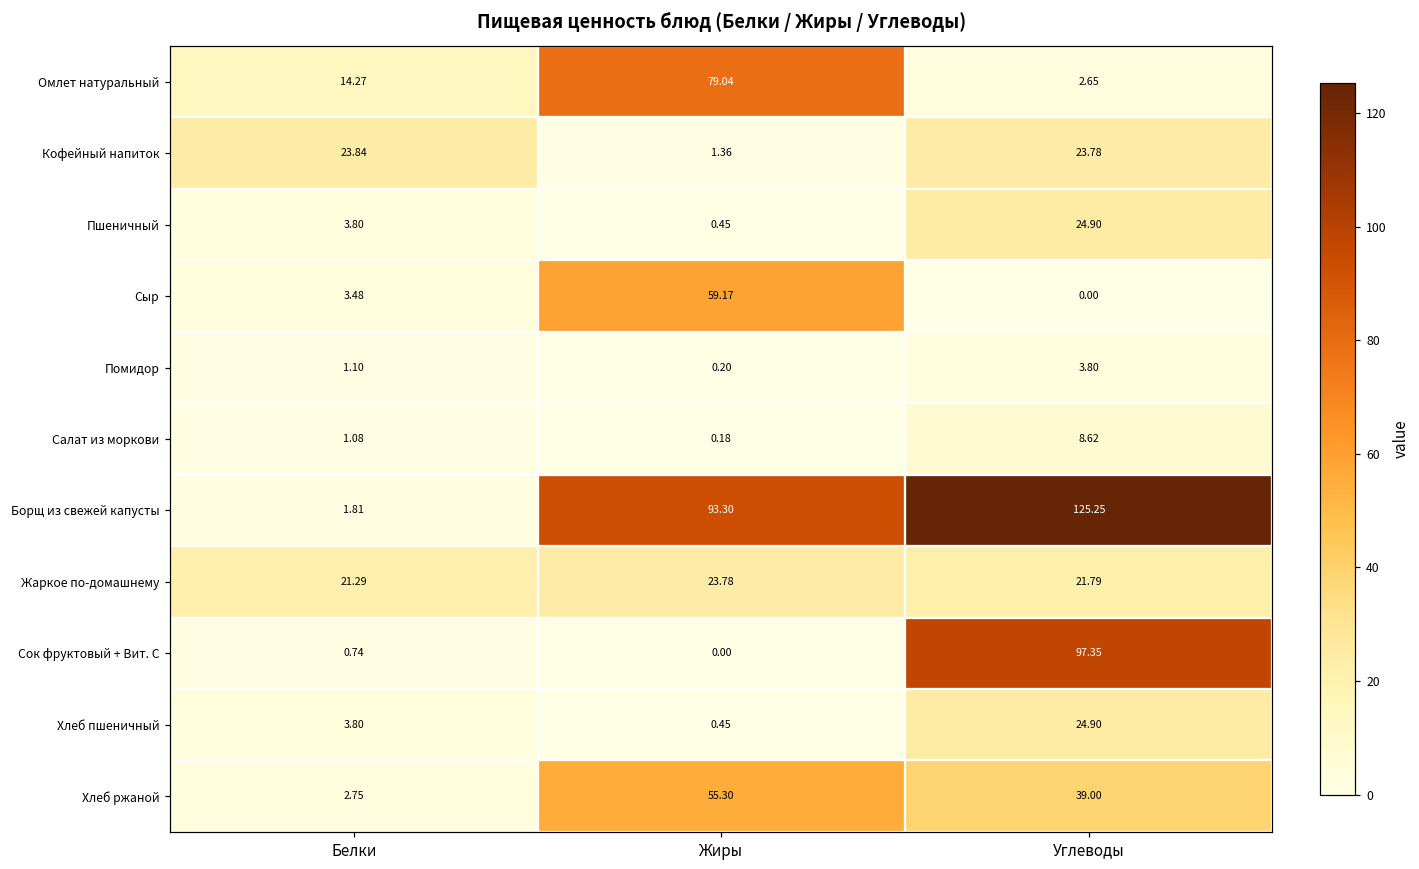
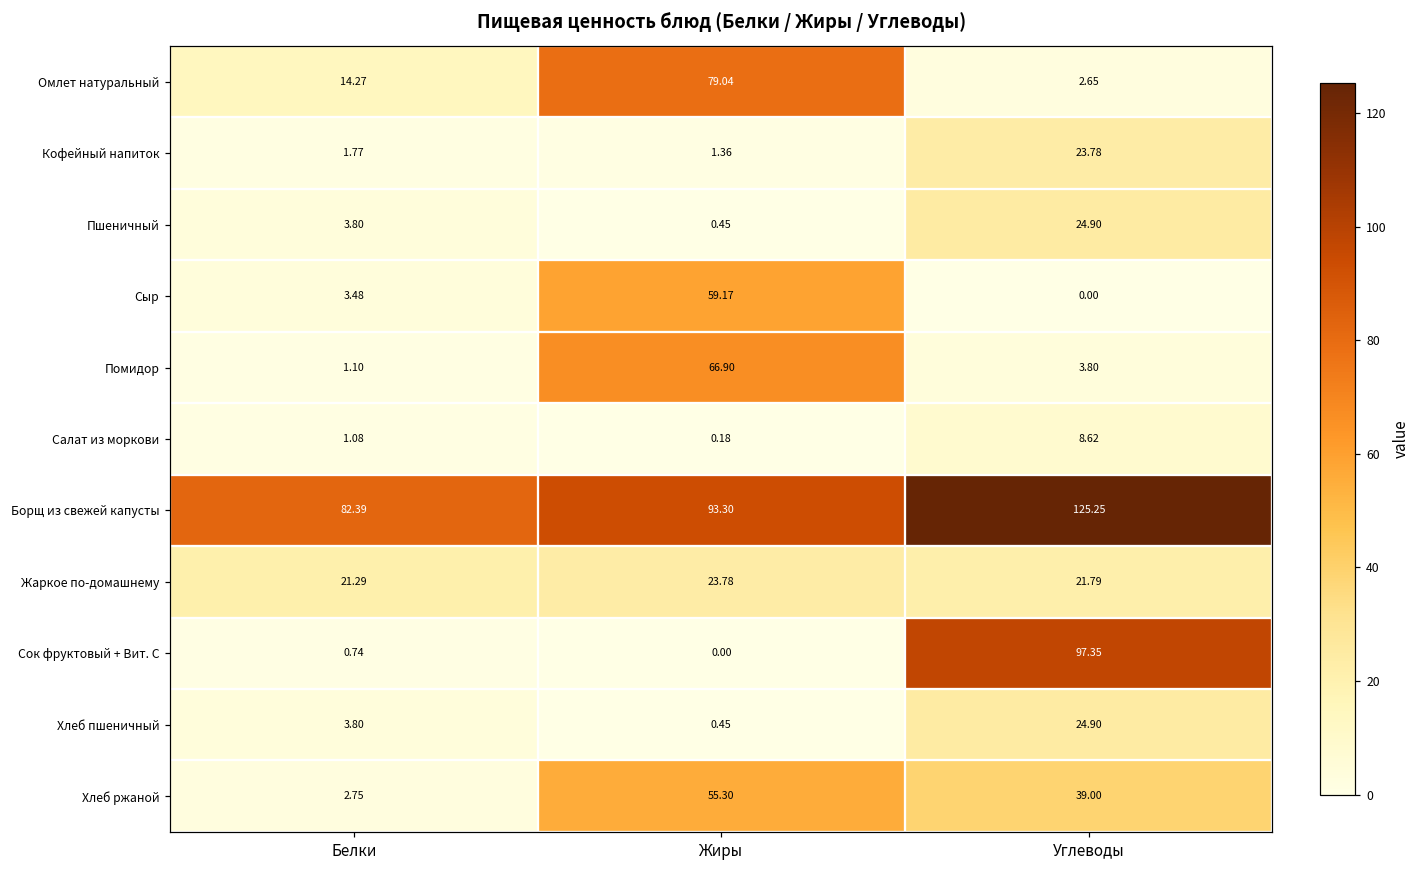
  {
    "Омлет натуральный": {
      "Белки": 14.27,
      "Жиры": 79.04,
      "Углеводы": 2.65
    },
    "Кофейный напиток": {
-     "Белки": 23.84,
+     "Белки": 1.77,
      "Жиры": 1.36,
      "Углеводы": 23.78
    },
    "Пшеничный": {
      "Белки": 3.80,
      "Жиры": 0.45,
      "Углеводы": 24.90
    },
    "Сыр": {
      "Белки": 3.48,
      "Жиры": 59.17,
      "Углеводы": 0.00
    },
    "Помидор": {
      "Белки": 1.10,
-     "Жиры": 0.20,
+     "Жиры": 66.90,
      "Углеводы": 3.80
    },
    "Салат из моркови": {
      "Белки": 1.08,
      "Жиры": 0.18,
      "Углеводы": 8.62
    },
    "Борщ из свежей капусты": {
-     "Белки": 1.81,
+     "Белки": 82.39,
      "Жиры": 93.30,
      "Углеводы": 125.25
    },
    "Жаркое по-домашнему": {
      "Белки": 21.29,
      "Жиры": 23.78,
      "Углеводы": 21.79
    },
    "Сок фруктовый + Вит. С": {
      "Белки": 0.74,
      "Жиры": 0.00,
      "Углеводы": 97.35
    },
    "Хлеб пшеничный": {
      "Белки": 3.80,
      "Жиры": 0.45,
      "Углеводы": 24.90
    },
    "Хлеб ржаной": {
      "Белки": 2.75,
      "Жиры": 55.30,
      "Углеводы": 39.00
    }
  }
